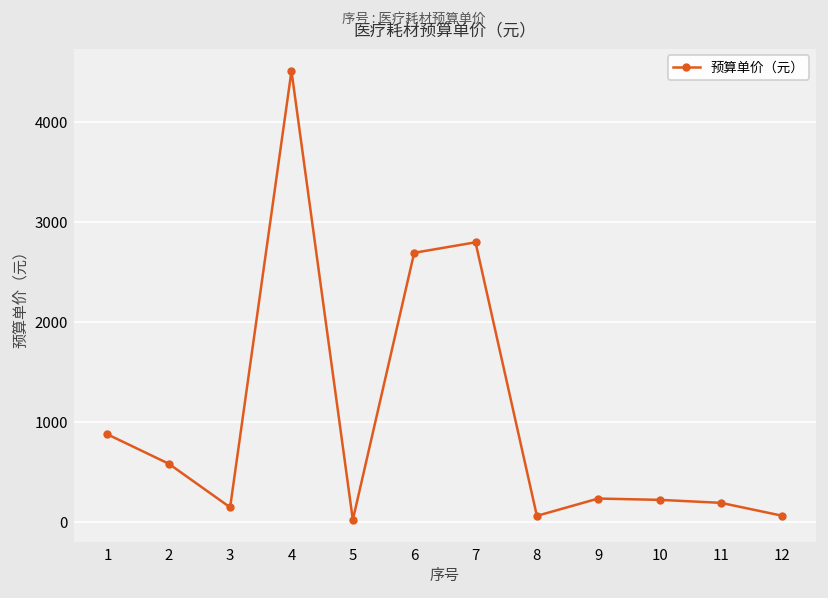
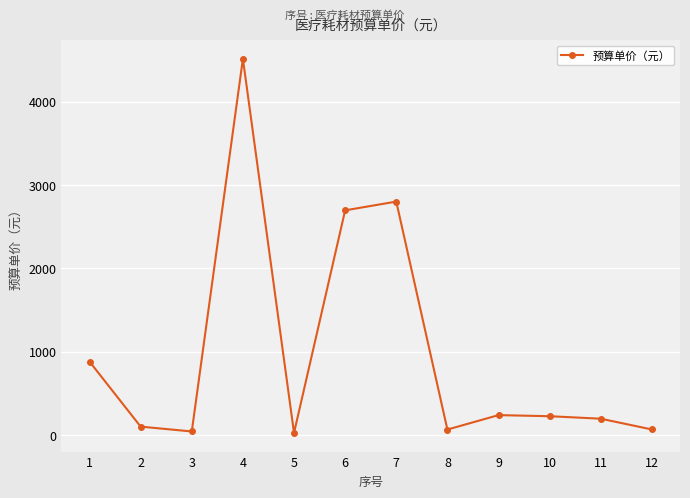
  {
    "1": 900,
-   "2": 600,
-   "3": 200,
+   "2": 100,
+   "3": 0,
    "4": 4500,
    "5": 0,
    "6": 2700,
    "7": 2800,
    "8": 100,
    "9": 200,
    "10": 200,
    "11": 200,
    "12": 100
  }
